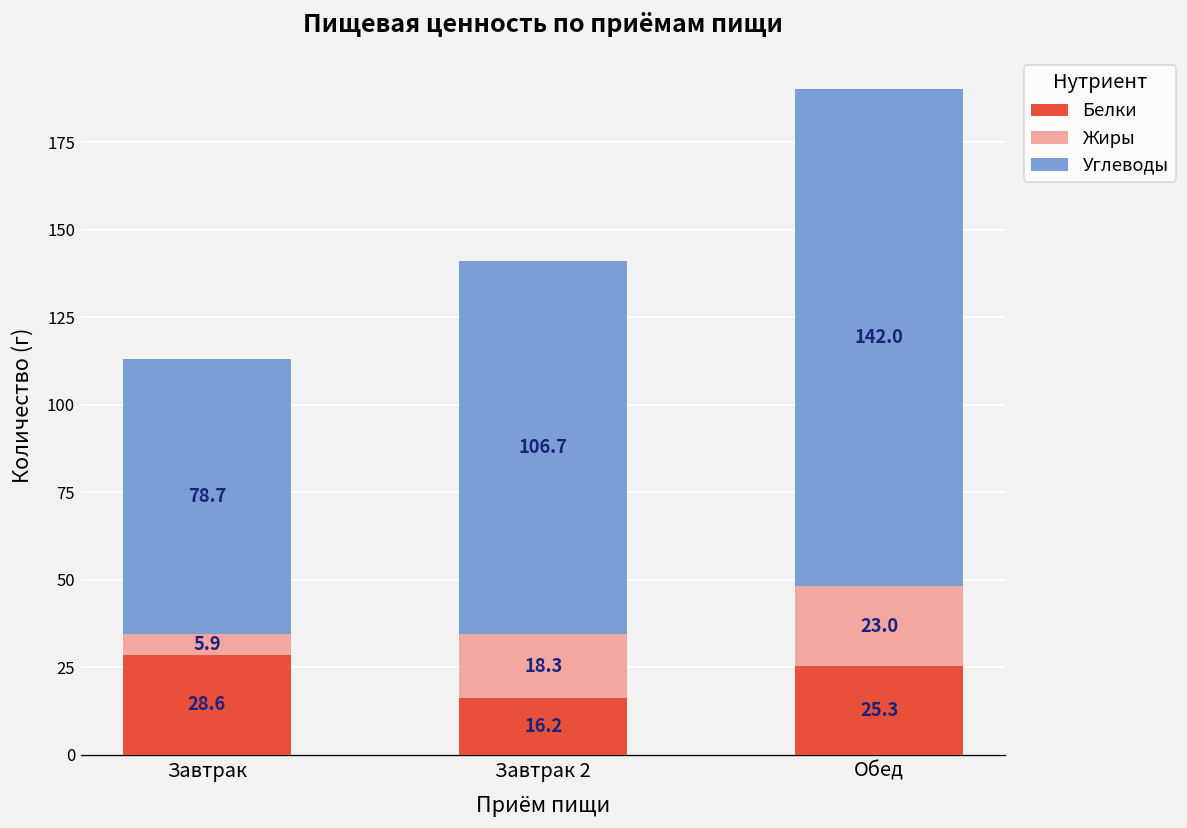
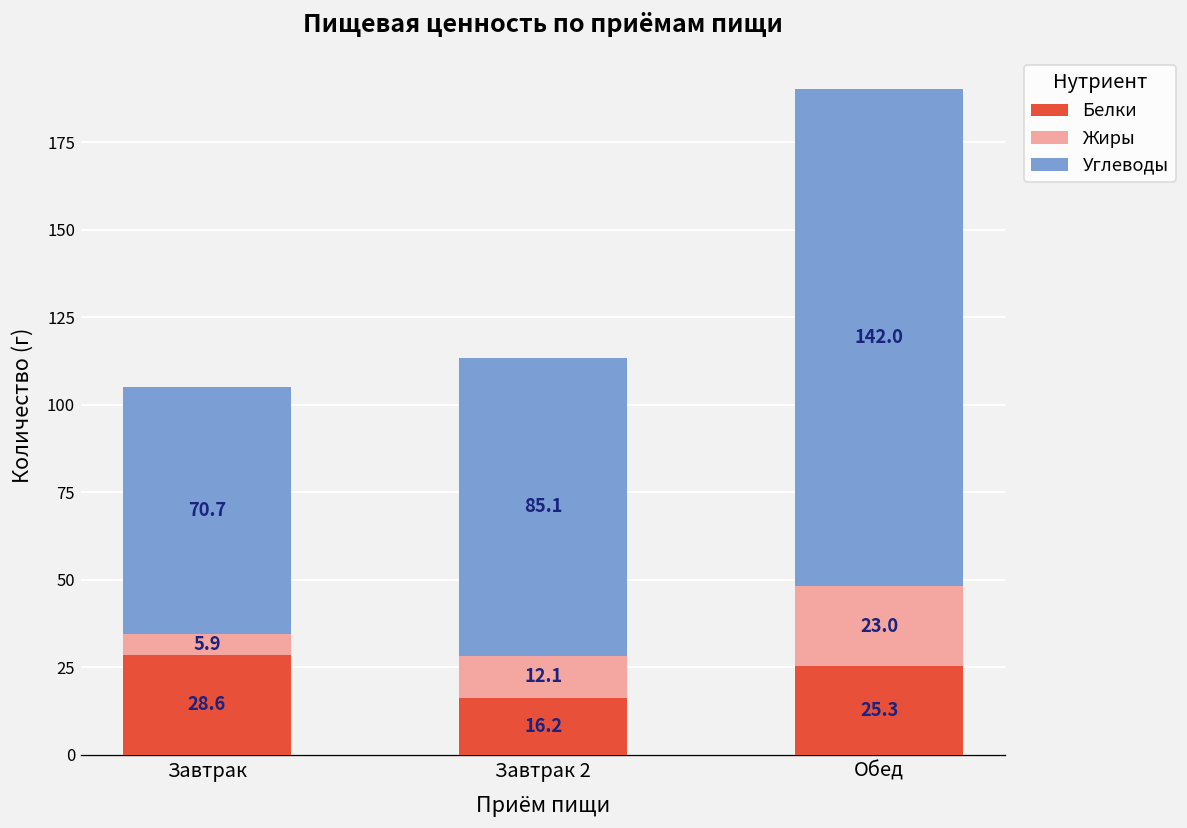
  {
    "Белки": {
      "Завтрак": 28.6,
      "Завтрак 2": 16.2,
      "Обед": 25.3
    },
    "Жиры": {
      "Завтрак": 5.9,
-     "Завтрак 2": 18.3,
+     "Завтрак 2": 12.1,
      "Обед": 23.0
    },
    "Углеводы": {
-     "Завтрак": 78.7,
-     "Завтрак 2": 106.7,
+     "Завтрак": 70.7,
+     "Завтрак 2": 85.1,
      "Обед": 142.0
    }
  }
